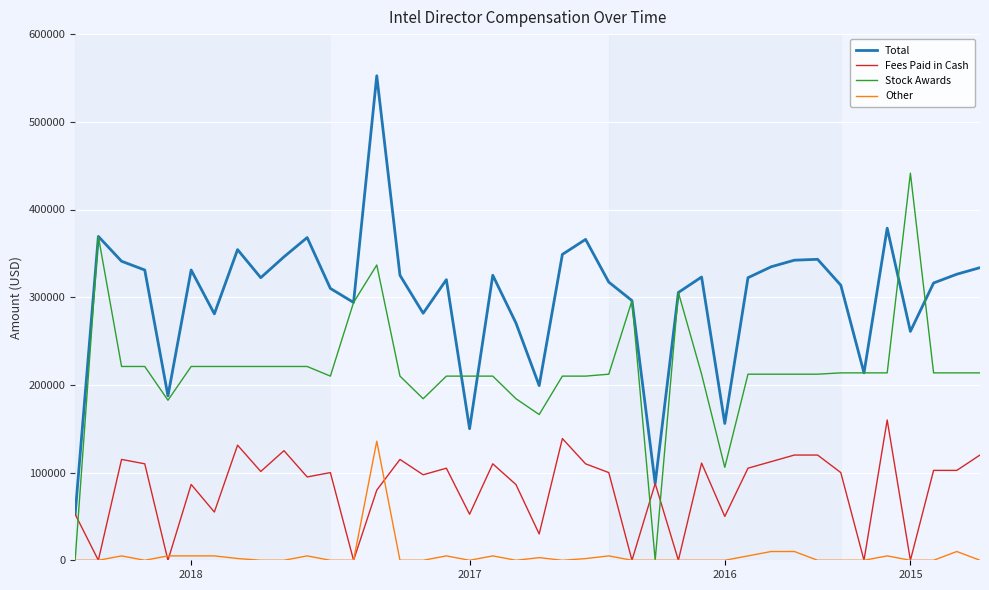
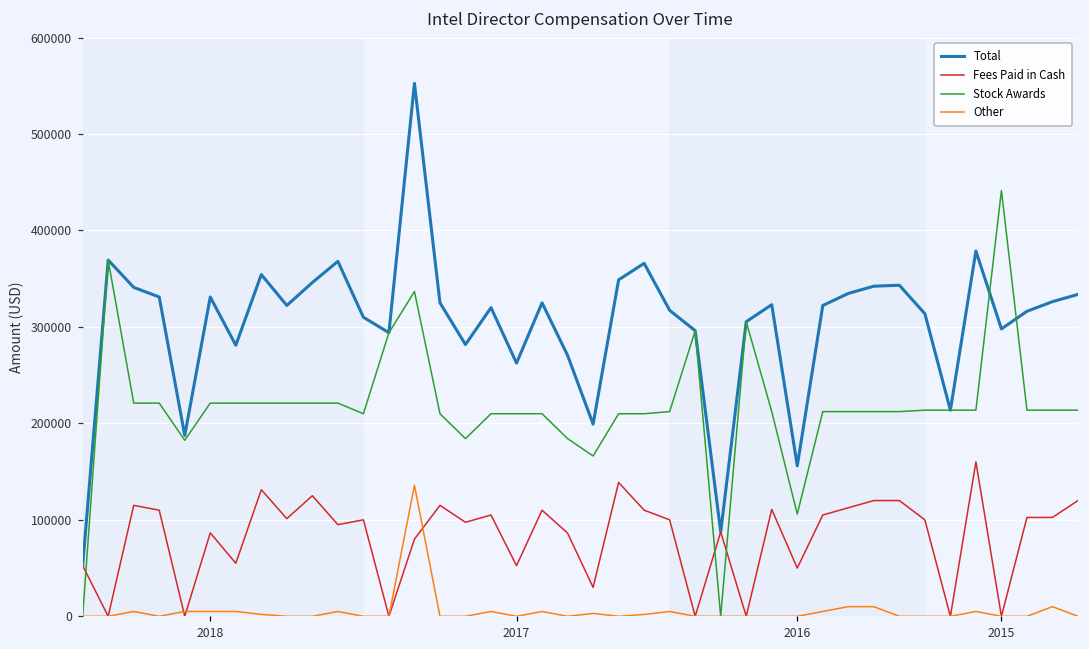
  {
    "Total": {
      "2018": 330000,
-     "2017": 150000,
+     "2017": 260000,
      "2016": 160000,
-     "2015": 260000
+     "2015": 300000
    },
    "Fees Paid in Cash": {
      "2018": 90000,
      "2017": 50000,
      "2016": 50000
    },
    "Stock Awards": {
      "2018": 220000,
      "2017": 210000,
      "2016": 110000,
      "2015": 440000
    },
    "Other": {
      "2018": 10000,
      "2017": 0,
      "2016": 0
    }
  }
